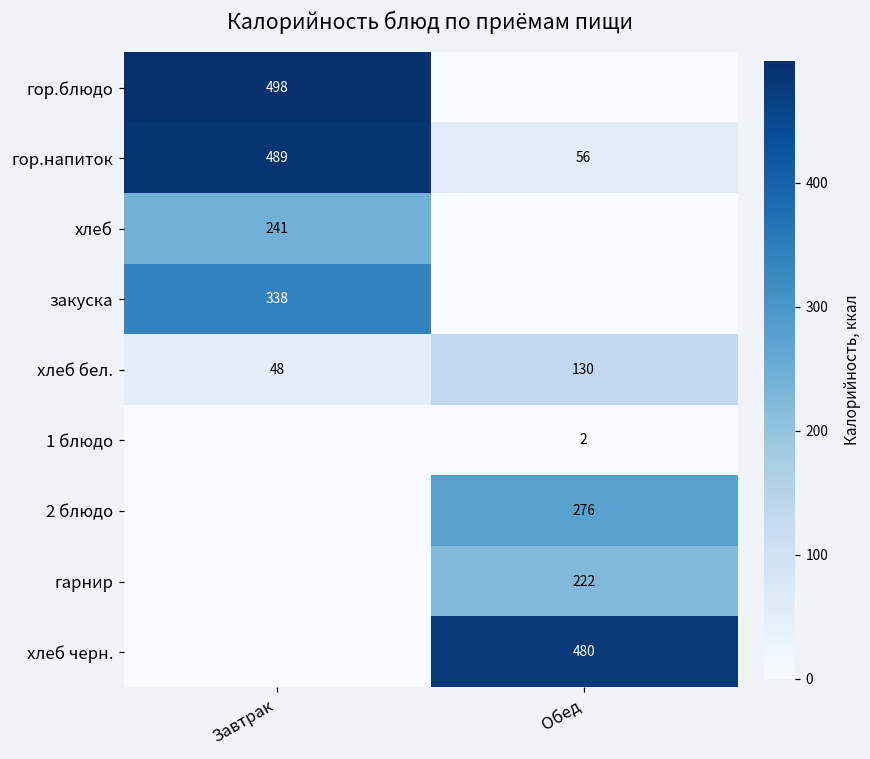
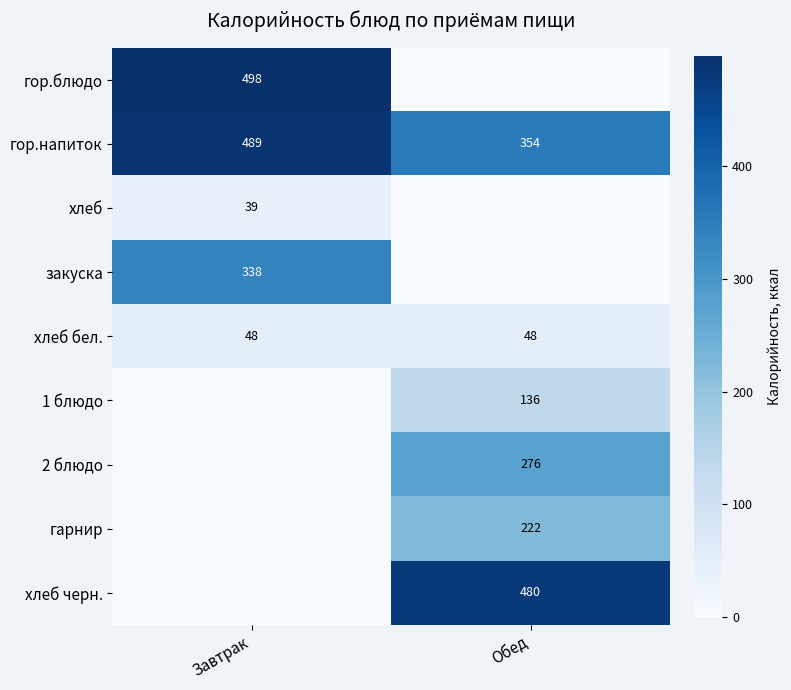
  {
    "гор.блюдо": {
      "Завтрак": 498
    },
    "гор.напиток": {
      "Завтрак": 489,
-     "Обед": 56
+     "Обед": 354
    },
    "хлеб": {
-     "Завтрак": 241
+     "Завтрак": 39
    },
    "закуска": {
      "Завтрак": 338
    },
    "хлеб бел.": {
      "Завтрак": 48,
-     "Обед": 130
+     "Обед": 48
    },
    "1 блюдо": {
-     "Обед": 2
+     "Обед": 136
    },
    "2 блюдо": {
      "Обед": 276
    },
    "гарнир": {
      "Обед": 222
    },
    "хлеб черн.": {
      "Обед": 480
    }
  }
